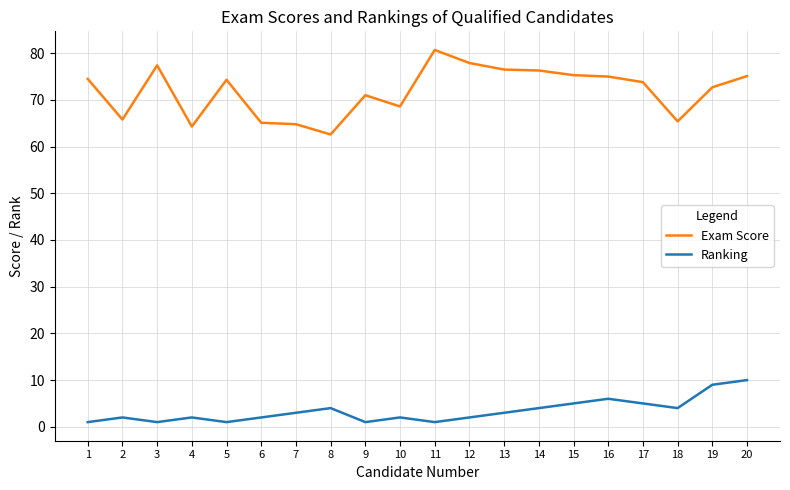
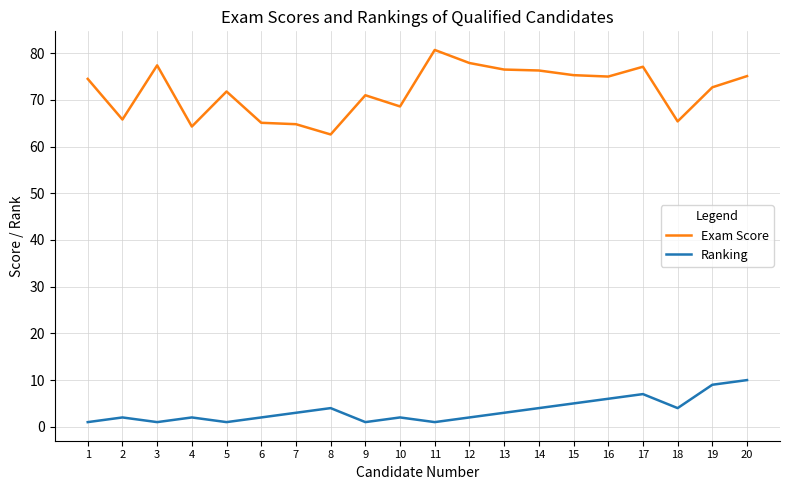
  {
    "Exam Score": {
      "1": 75,
      "2": 66,
      "3": 77,
      "4": 64,
-     "5": 74,
+     "5": 72,
      "6": 65,
      "7": 65,
      "8": 63,
      "9": 71,
      "10": 69,
      "11": 81,
      "12": 78,
      "13": 77,
      "14": 76,
      "15": 75,
      "16": 75,
-     "17": 74,
+     "17": 77,
      "18": 65,
      "19": 73,
      "20": 75
    },
    "Ranking": {
      "1": 1,
      "2": 2,
      "3": 1,
      "4": 2,
      "5": 1,
      "6": 2,
      "7": 3,
      "8": 4,
      "9": 1,
      "10": 2,
      "11": 1,
      "12": 2,
      "13": 3,
      "14": 4,
      "15": 5,
      "16": 6,
-     "17": 5,
+     "17": 7,
      "18": 4,
      "19": 9,
      "20": 10
    }
  }
